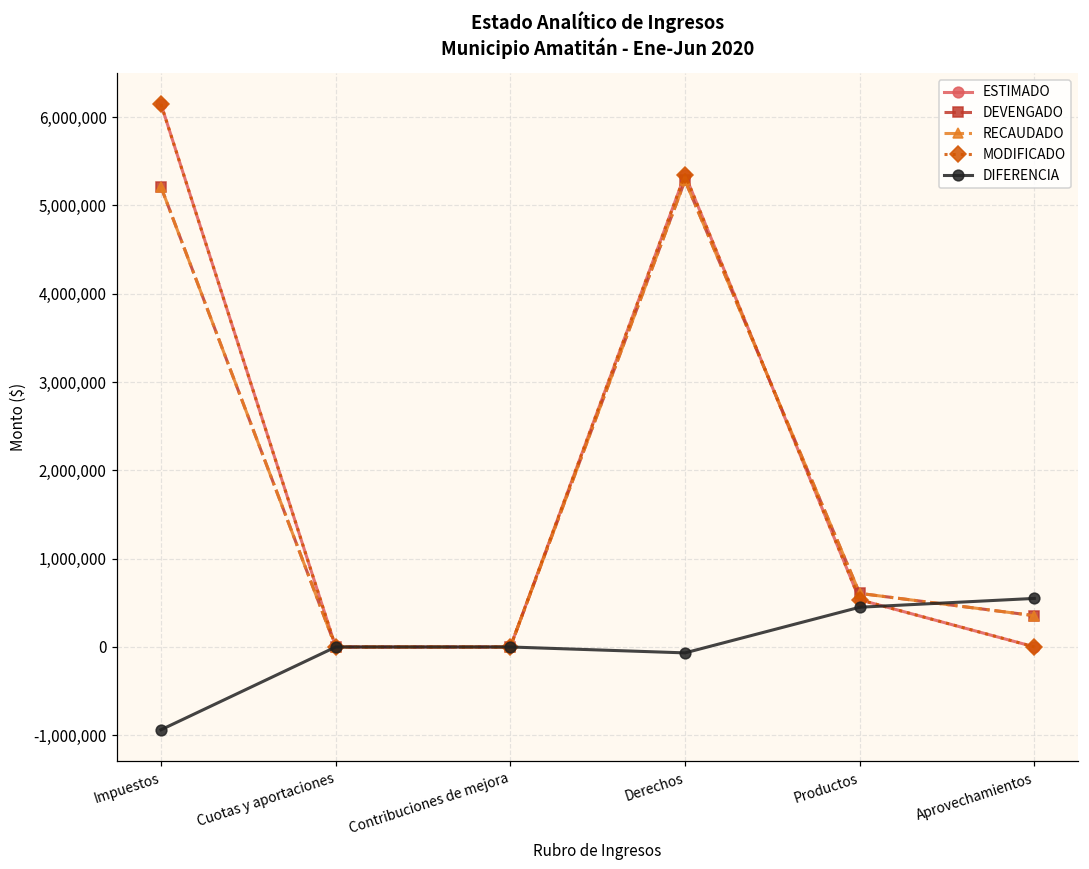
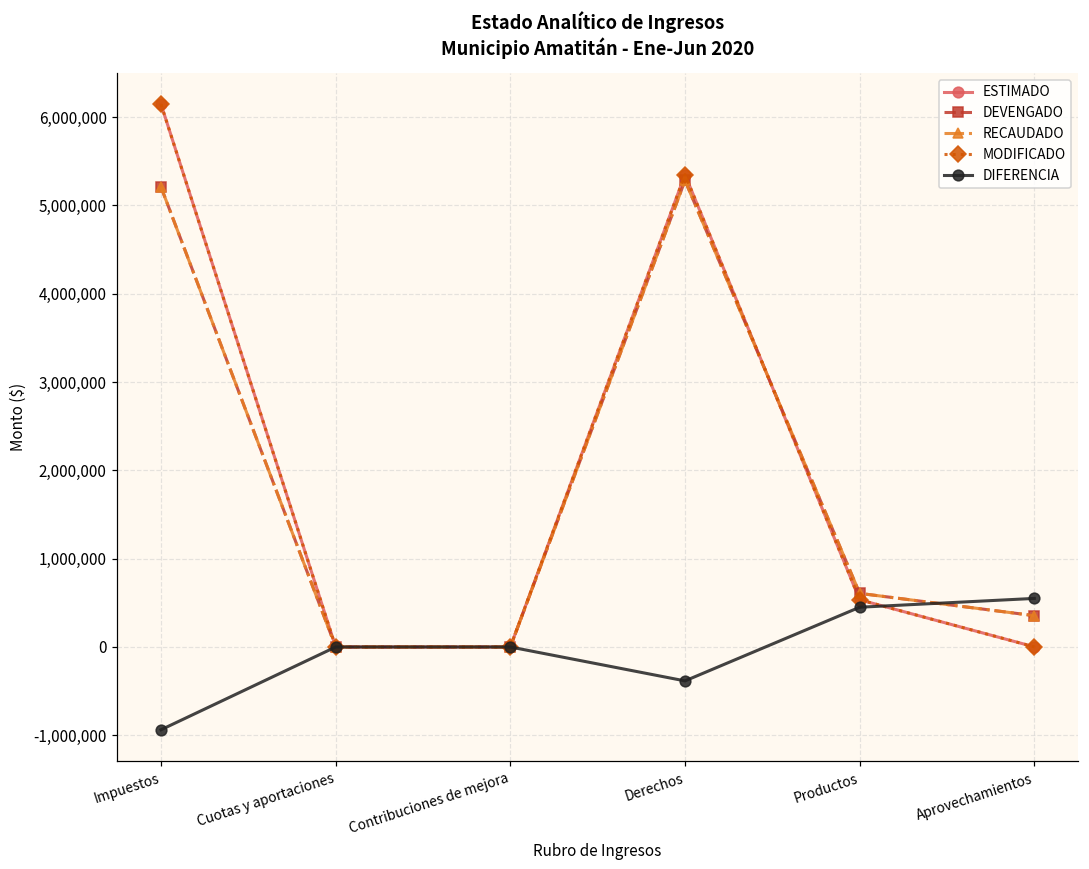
  {
    "DIFERENCIA": {
      "Impuestos": "-900,000",
-     "Derechos": "-100,000",
+     "Derechos": "-400,000",
      "Productos": "500,000",
      "Aprovechamientos": "600,000"
    }
  }
